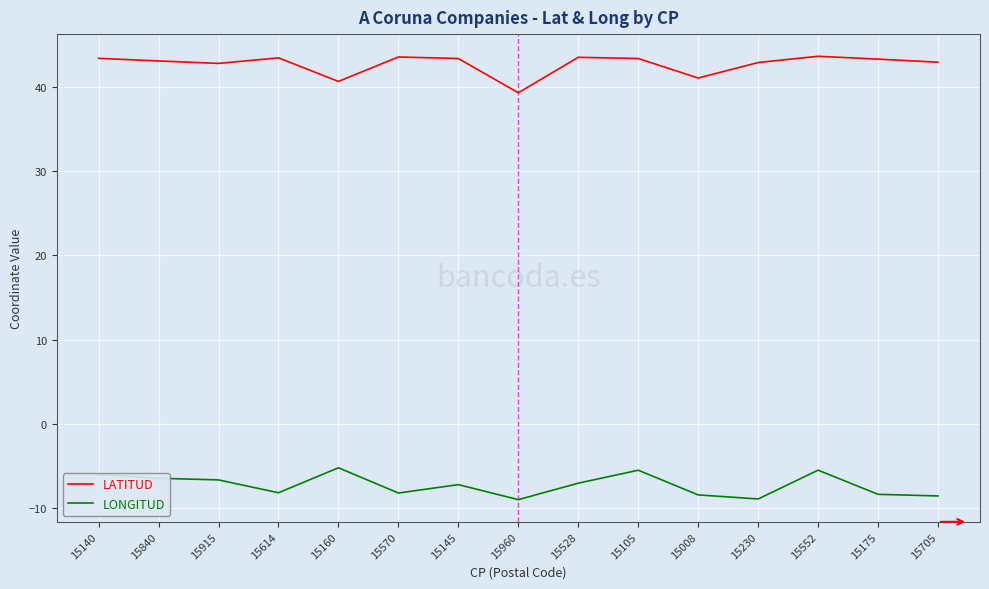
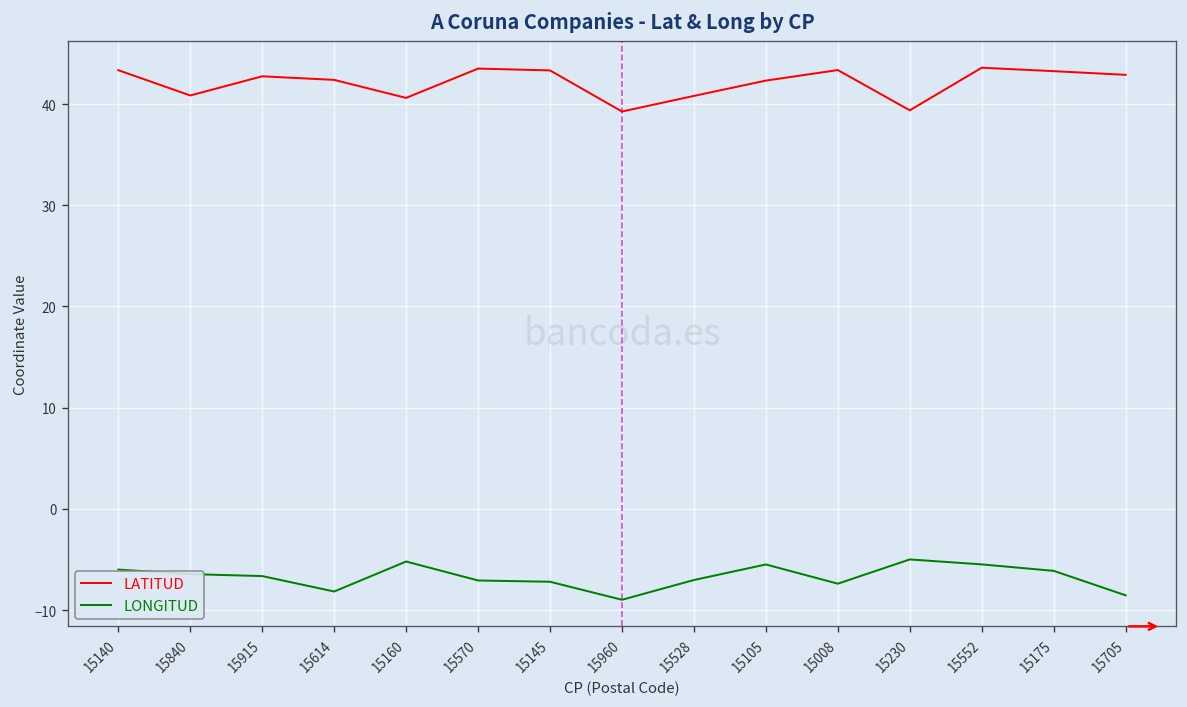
  {
    "LATITUD": {
      "15140": 43,
-     "15840": 43,
+     "15840": 41,
      "15915": 43,
-     "15614": 43,
+     "15614": 42,
      "15160": 41,
      "15570": 44,
      "15145": 43,
      "15960": 39,
-     "15528": 43,
-     "15105": 43,
-     "15008": 41,
-     "15230": 43,
+     "15528": 41,
+     "15105": 42,
+     "15008": 43,
+     "15230": 39,
      "15552": 44,
      "15175": 43,
      "15705": 43
    },
    "LONGITUD": {
      "15915": -7,
      "15614": -8,
      "15160": -5,
-     "15570": -8,
+     "15570": -7,
      "15145": -7,
      "15960": -9,
      "15528": -7,
      "15105": -5,
-     "15008": -8,
-     "15230": -9,
+     "15008": -7,
+     "15230": -5,
      "15552": -5,
-     "15175": -8,
+     "15175": -6,
      "15705": -9
    }
  }
